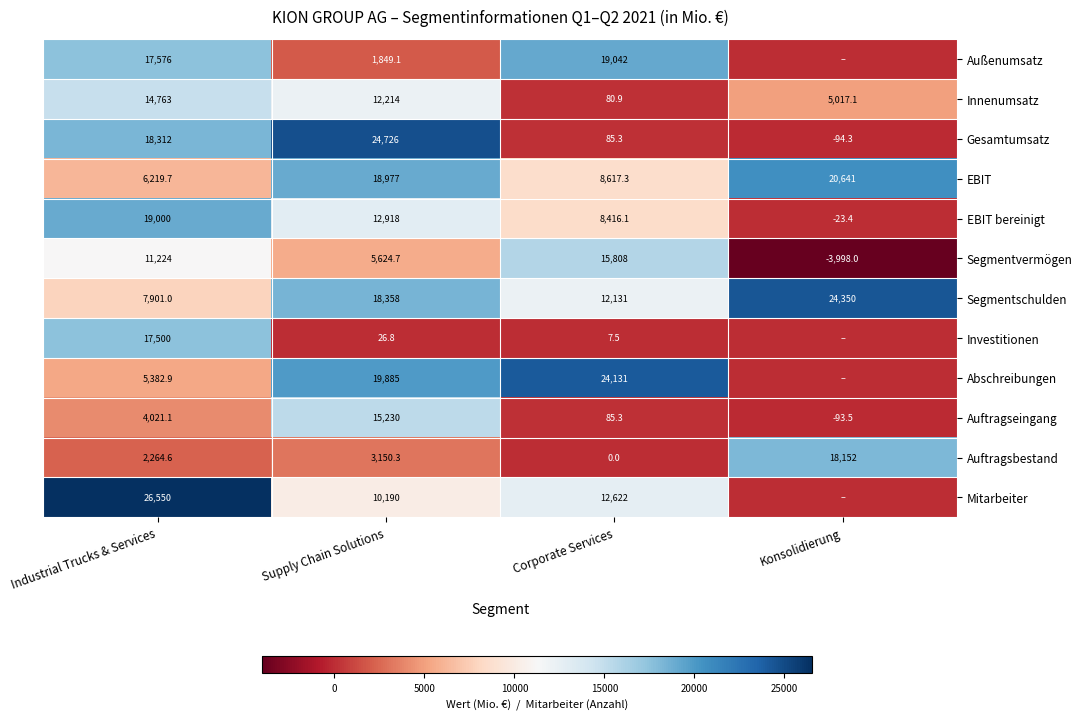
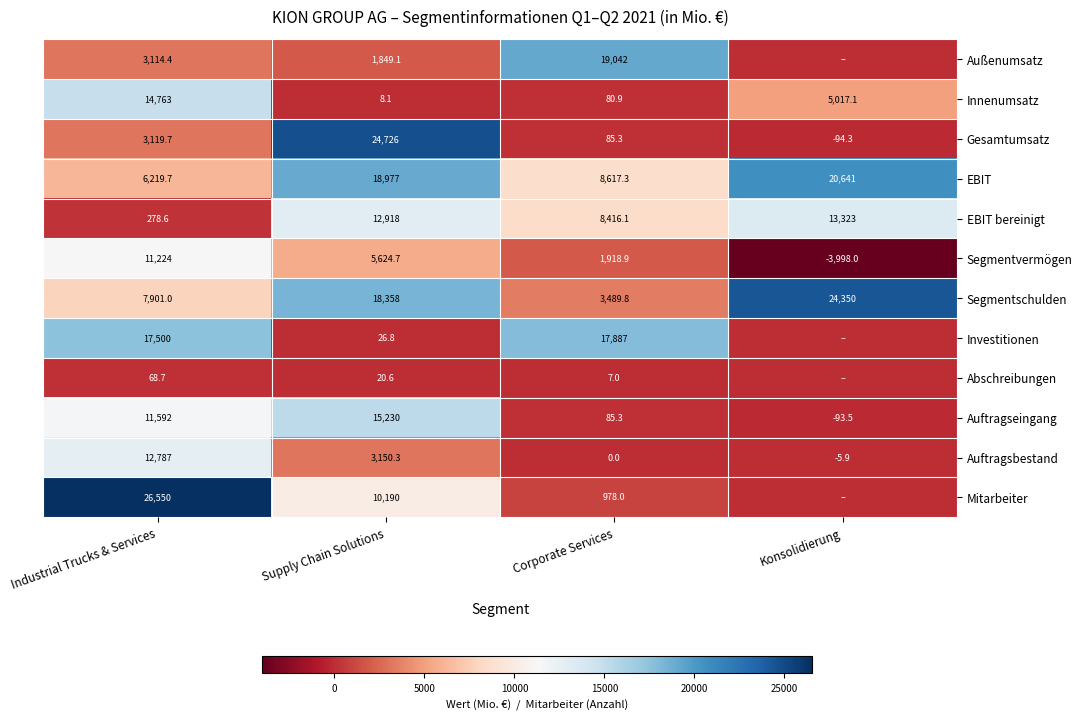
  {
    "Außenumsatz": {
-     "Industrial Trucks & Services": "17,576",
+     "Industrial Trucks & Services": "3,114.4",
      "Supply Chain Solutions": "1,849.1",
      "Corporate Services": "19,042"
    },
    "Innenumsatz": {
      "Industrial Trucks & Services": "14,763",
-     "Supply Chain Solutions": "12,214",
+     "Supply Chain Solutions": "8.1",
      "Corporate Services": "80.9",
      "Konsolidierung": "5,017.1"
    },
    "Gesamtumsatz": {
-     "Industrial Trucks & Services": "18,312",
+     "Industrial Trucks & Services": "3,119.7",
      "Supply Chain Solutions": "24,726",
      "Corporate Services": "85.3",
      "Konsolidierung": "-94.3"
    },
    "EBIT": {
      "Industrial Trucks & Services": "6,219.7",
      "Supply Chain Solutions": "18,977",
      "Corporate Services": "8,617.3",
      "Konsolidierung": "20,641"
    },
    "EBIT bereinigt": {
-     "Industrial Trucks & Services": "19,000",
+     "Industrial Trucks & Services": "278.6",
      "Supply Chain Solutions": "12,918",
      "Corporate Services": "8,416.1",
-     "Konsolidierung": "-23.4"
+     "Konsolidierung": "13,323"
    },
    "Segmentvermögen": {
      "Industrial Trucks & Services": "11,224",
      "Supply Chain Solutions": "5,624.7",
-     "Corporate Services": "15,808",
+     "Corporate Services": "1,918.9",
      "Konsolidierung": "-3,998.0"
    },
    "Segmentschulden": {
      "Industrial Trucks & Services": "7,901.0",
      "Supply Chain Solutions": "18,358",
-     "Corporate Services": "12,131",
+     "Corporate Services": "3,489.8",
      "Konsolidierung": "24,350"
    },
    "Investitionen": {
      "Industrial Trucks & Services": "17,500",
      "Supply Chain Solutions": "26.8",
-     "Corporate Services": "7.5"
+     "Corporate Services": "17,887"
    },
    "Abschreibungen": {
-     "Industrial Trucks & Services": "5,382.9",
-     "Supply Chain Solutions": "19,885",
-     "Corporate Services": "24,131"
+     "Industrial Trucks & Services": "68.7",
+     "Supply Chain Solutions": "20.6",
+     "Corporate Services": "7.0"
    },
    "Auftragseingang": {
-     "Industrial Trucks & Services": "4,021.1",
+     "Industrial Trucks & Services": "11,592",
      "Supply Chain Solutions": "15,230",
      "Corporate Services": "85.3",
      "Konsolidierung": "-93.5"
    },
    "Auftragsbestand": {
-     "Industrial Trucks & Services": "2,264.6",
+     "Industrial Trucks & Services": "12,787",
      "Supply Chain Solutions": "3,150.3",
      "Corporate Services": "0.0",
-     "Konsolidierung": "18,152"
+     "Konsolidierung": "-5.9"
    },
    "Mitarbeiter": {
      "Industrial Trucks & Services": "26,550",
      "Supply Chain Solutions": "10,190",
-     "Corporate Services": "12,622"
+     "Corporate Services": "978.0"
    }
  }
